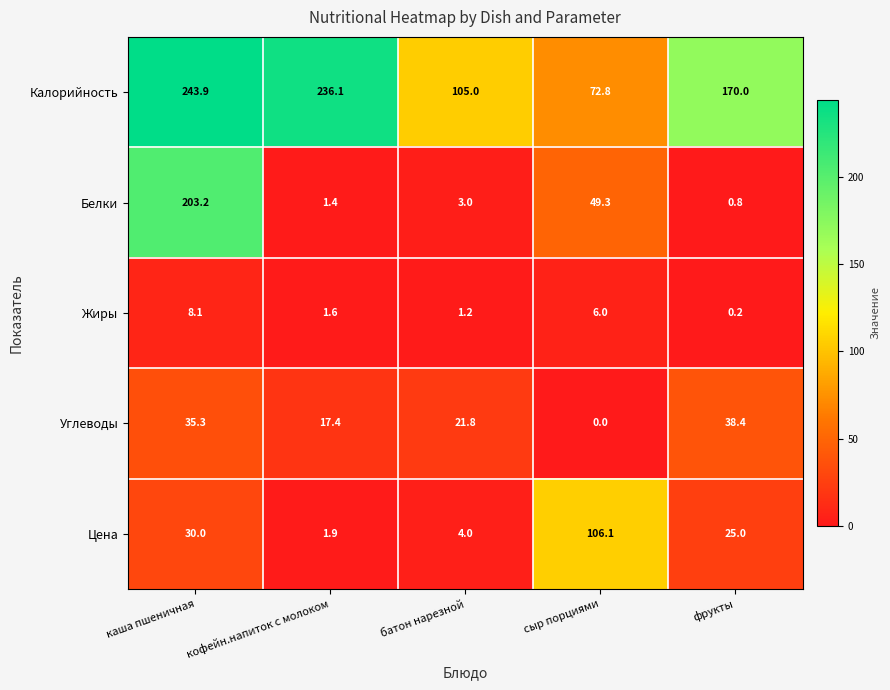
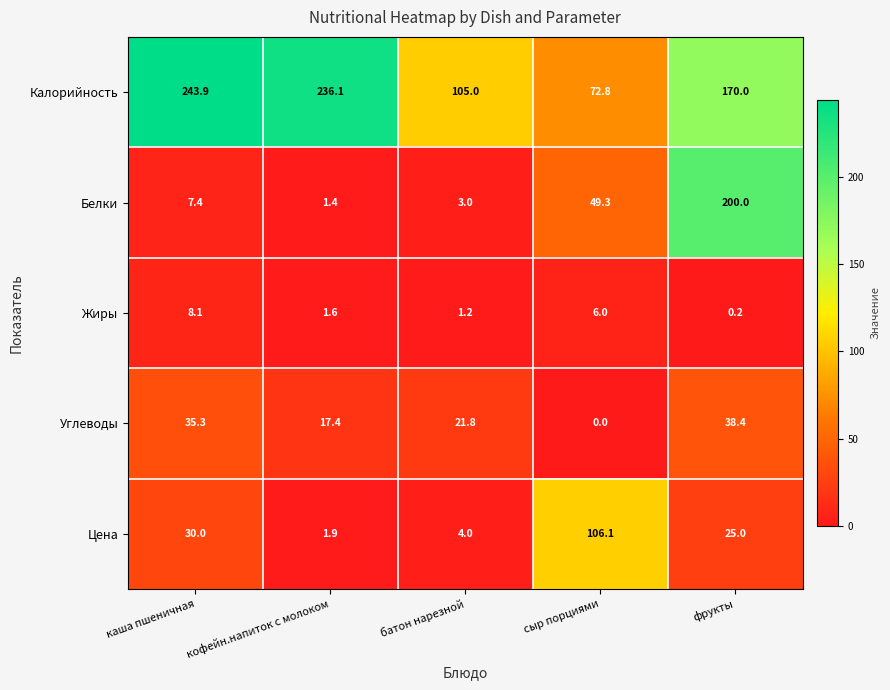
  {
    "Калорийность": {
      "каша пшеничная": 243.9,
      "кофейн.напиток с молоком": 236.1,
      "батон нарезной": 105.0,
      "сыр порциями": 72.8,
      "фрукты": 170.0
    },
    "Белки": {
-     "каша пшеничная": 203.2,
+     "каша пшеничная": 7.4,
      "кофейн.напиток с молоком": 1.4,
      "батон нарезной": 3.0,
      "сыр порциями": 49.3,
-     "фрукты": 0.8
+     "фрукты": 200.0
    },
    "Жиры": {
      "каша пшеничная": 8.1,
      "кофейн.напиток с молоком": 1.6,
      "батон нарезной": 1.2,
      "сыр порциями": 6.0,
      "фрукты": 0.2
    },
    "Углеводы": {
      "каша пшеничная": 35.3,
      "кофейн.напиток с молоком": 17.4,
      "батон нарезной": 21.8,
      "сыр порциями": 0.0,
      "фрукты": 38.4
    },
    "Цена": {
      "каша пшеничная": 30.0,
      "кофейн.напиток с молоком": 1.9,
      "батон нарезной": 4.0,
      "сыр порциями": 106.1,
      "фрукты": 25.0
    }
  }
